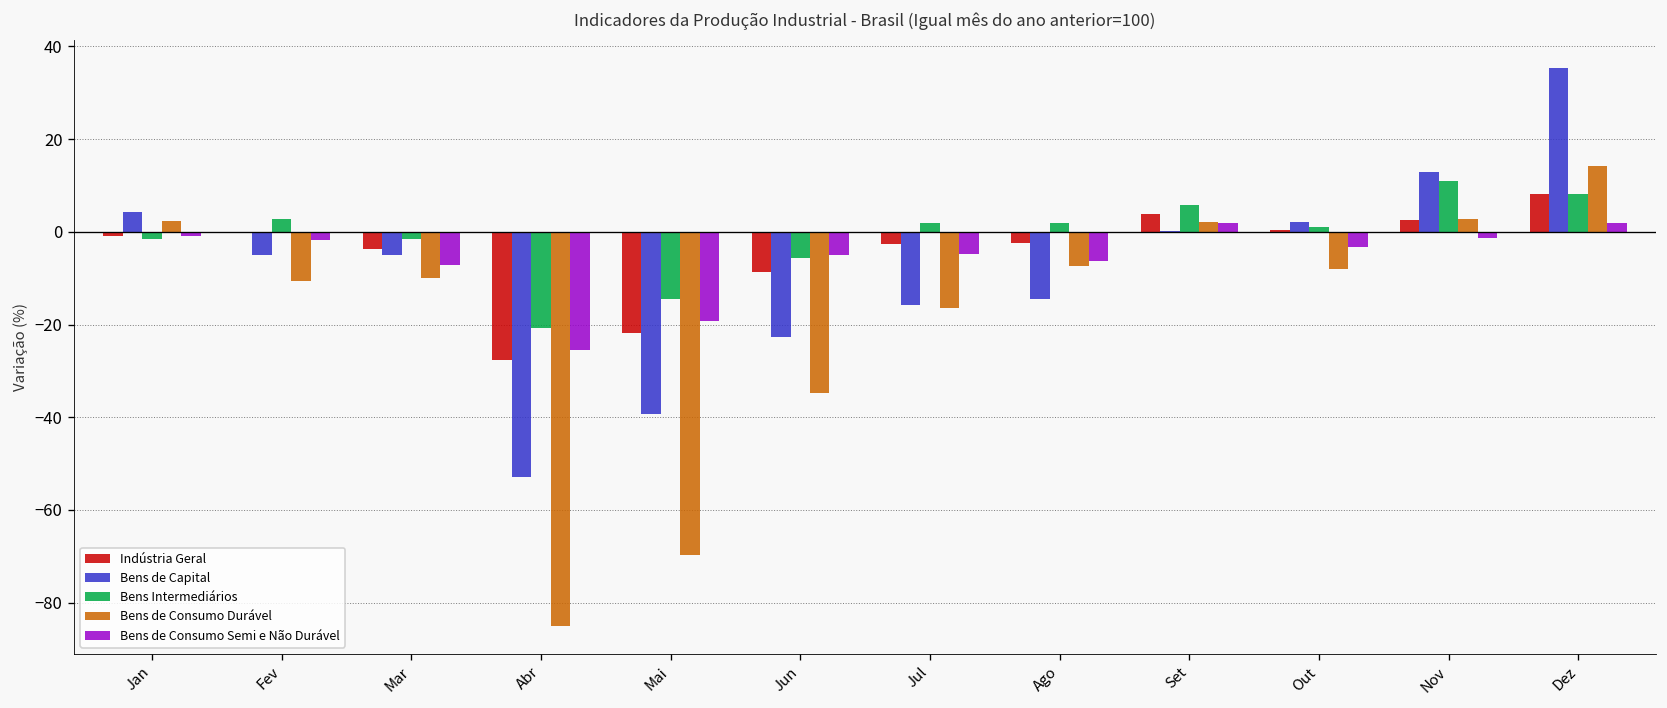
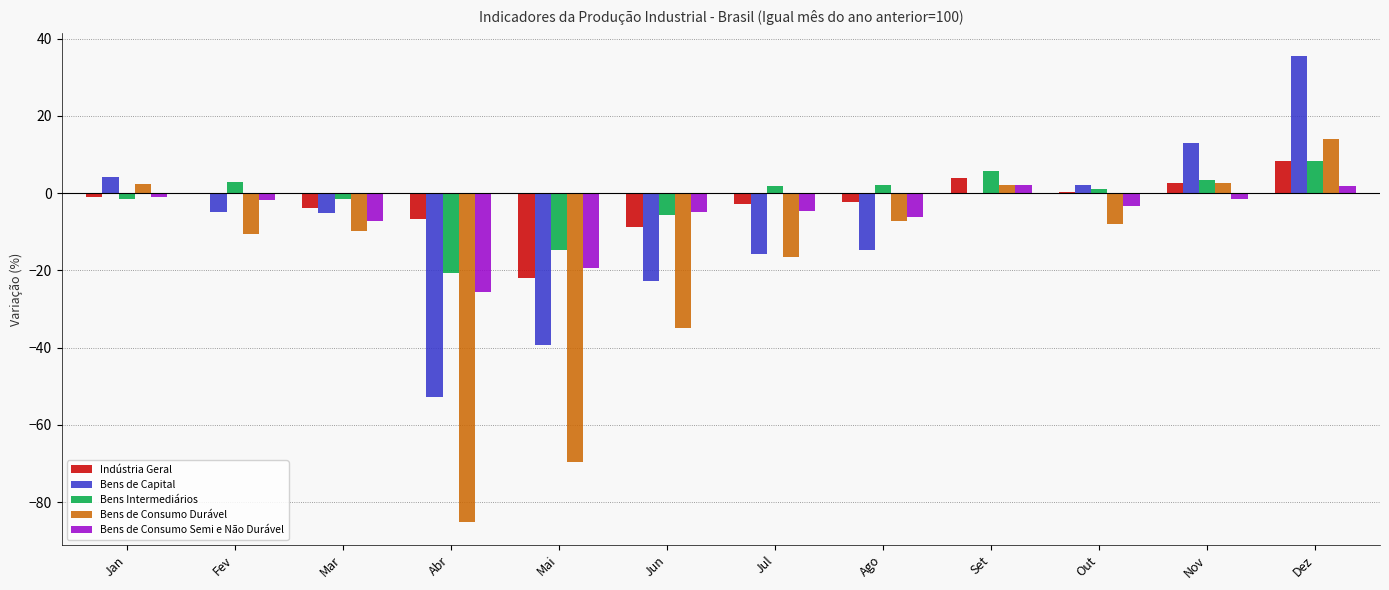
  {
    "Indústria Geral": {
      "Jan": -1,
      "Mar": -4,
-     "Abr": -28,
+     "Abr": -7,
      "Mai": -22,
      "Jun": -9,
      "Jul": -3,
      "Ago": -2,
      "Set": 4,
      "Nov": 3,
      "Dez": 8
    },
    "Bens de Capital": {
      "Jan": 4,
      "Fev": -5,
      "Mar": -5,
      "Abr": -53,
      "Mai": -39,
      "Jun": -23,
      "Jul": -16,
      "Ago": -15,
      "Out": 2,
      "Nov": 13,
      "Dez": 35
    },
    "Bens Intermediários": {
      "Jan": -2,
      "Fev": 3,
      "Mar": -2,
      "Abr": -21,
      "Mai": -15,
      "Jun": -6,
      "Jul": 2,
      "Ago": 2,
      "Set": 6,
      "Out": 1,
-     "Nov": 11,
+     "Nov": 4,
      "Dez": 8
    },
    "Bens de Consumo Durável": {
      "Jan": 2,
      "Fev": -11,
      "Mar": -10,
      "Abr": -85,
      "Mai": -70,
      "Jun": -35,
      "Jul": -17,
      "Ago": -7,
      "Set": 2,
      "Out": -8,
      "Nov": 3,
      "Dez": 14
    },
    "Bens de Consumo Semi e Não Durável": {
      "Jan": -1,
      "Fev": -2,
      "Mar": -7,
      "Abr": -26,
      "Mai": -19,
      "Jun": -5,
      "Jul": -5,
      "Ago": -6,
      "Set": 2,
      "Out": -3,
      "Nov": -1,
      "Dez": 2
    }
  }
